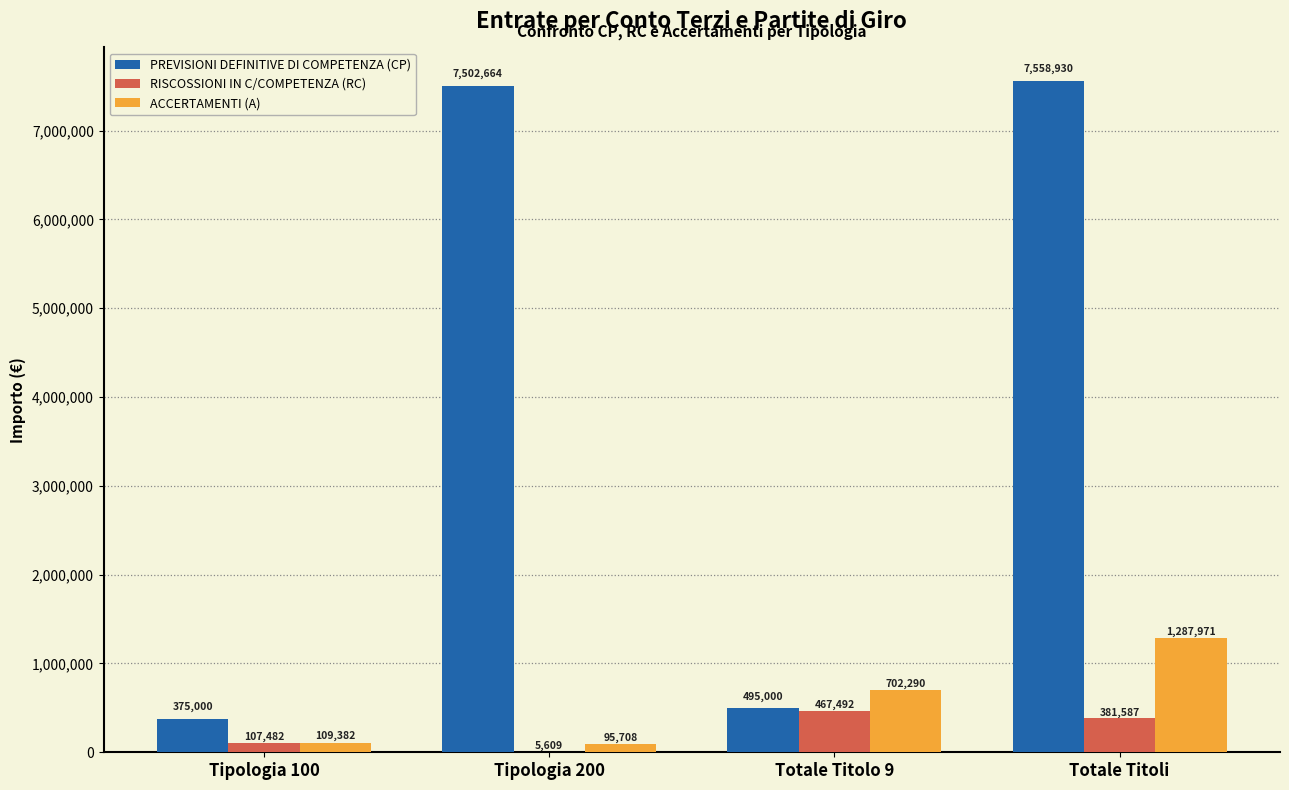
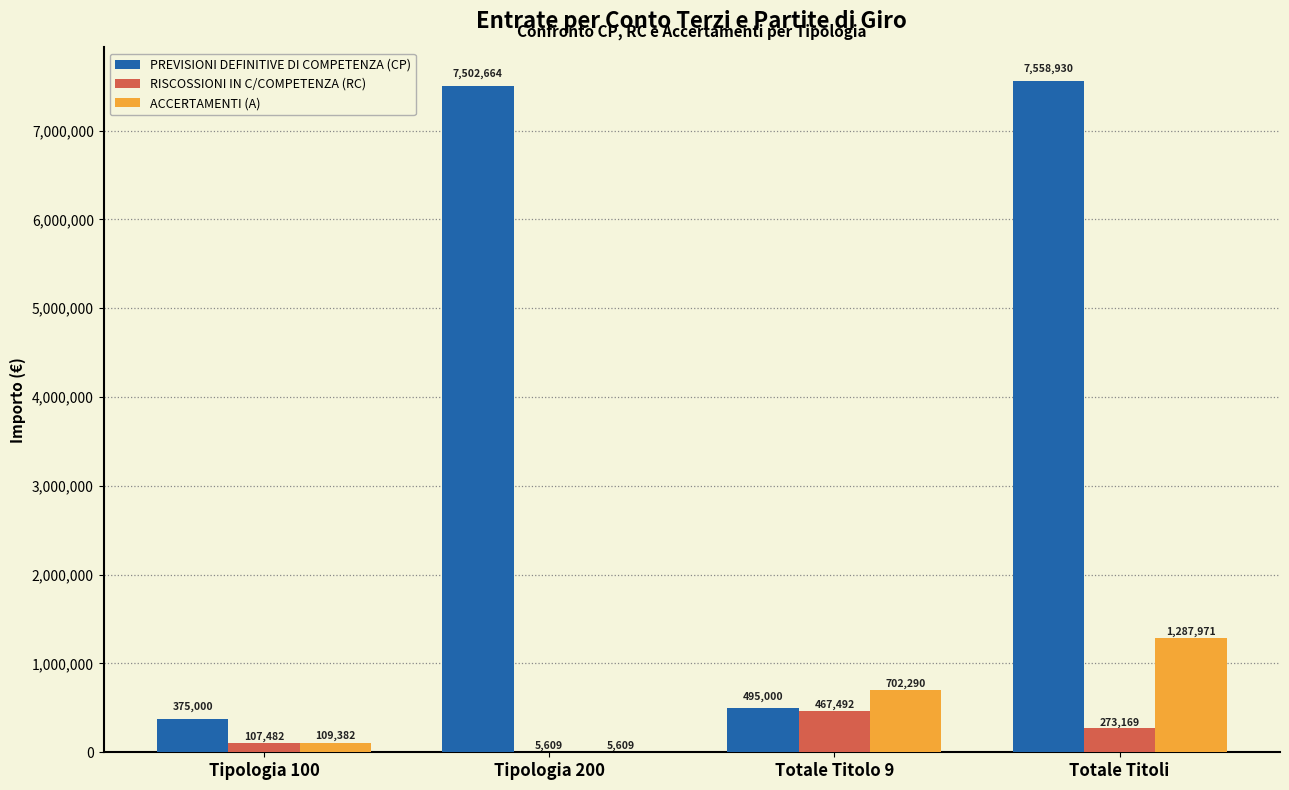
  {
    "PREVISIONI DEFINITIVE DI COMPETENZA (CP)": {
      "Tipologia 100": "375,000",
      "Tipologia 200": "7,502,664",
      "Totale Titolo 9": "495,000",
      "Totale Titoli": "7,558,930"
    },
    "RISCOSSIONI IN C/COMPETENZA (RC)": {
      "Tipologia 100": "107,482",
      "Tipologia 200": "5,609",
      "Totale Titolo 9": "467,492",
-     "Totale Titoli": "381,587"
+     "Totale Titoli": "273,169"
    },
    "ACCERTAMENTI (A)": {
      "Tipologia 100": "109,382",
-     "Tipologia 200": "95,708",
+     "Tipologia 200": "5,609",
      "Totale Titolo 9": "702,290",
      "Totale Titoli": "1,287,971"
    }
  }
